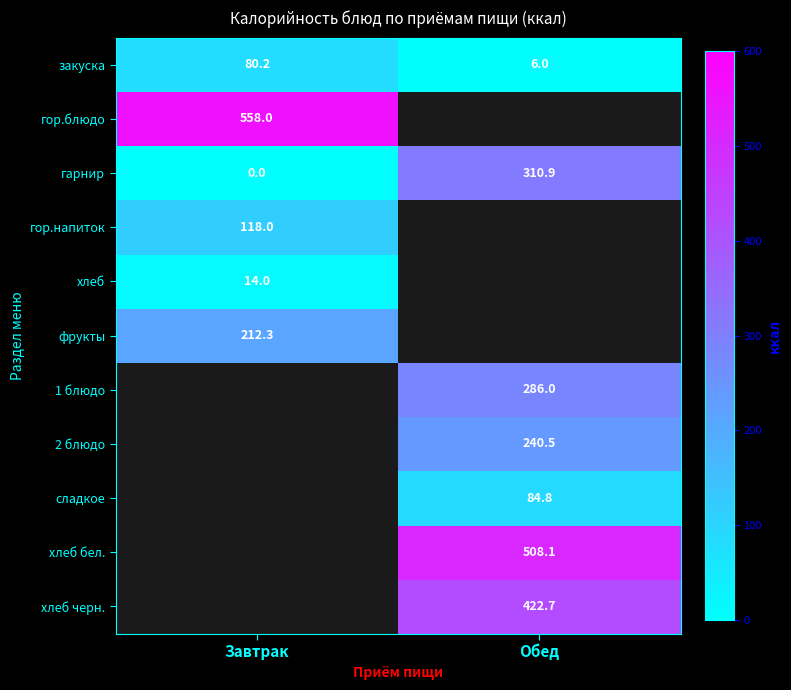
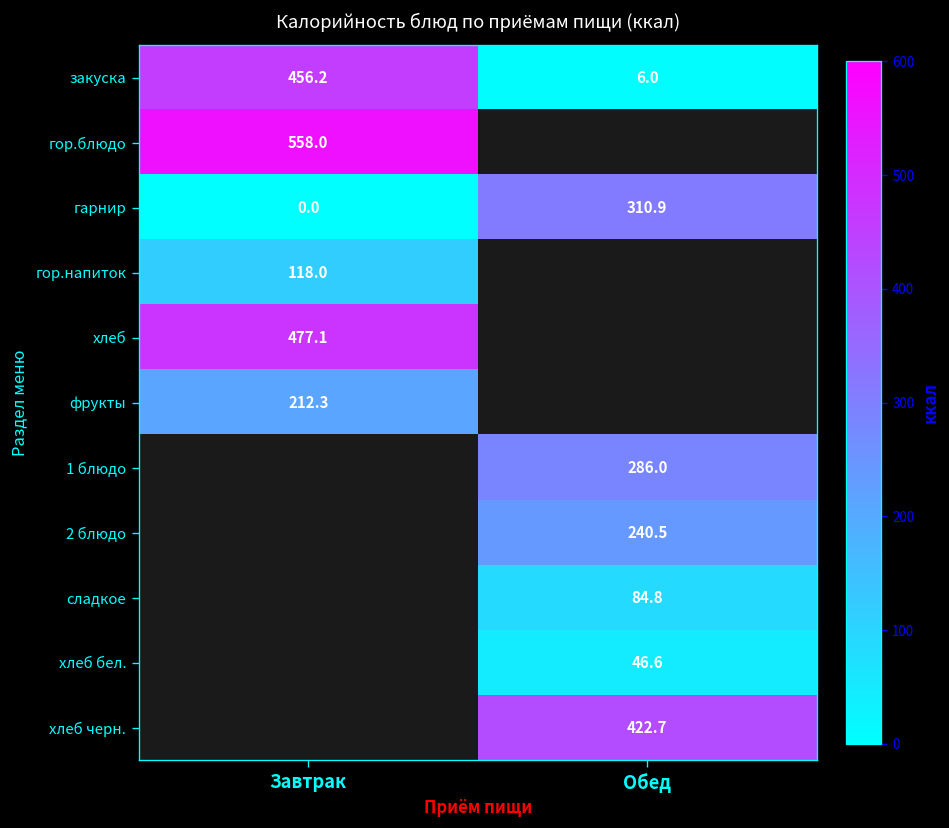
  {
    "закуска": {
-     "Завтрак": 80.2,
+     "Завтрак": 456.2,
      "Обед": 6.0
    },
    "гор.блюдо": {
      "Завтрак": 558.0
    },
    "гарнир": {
      "Завтрак": 0.0,
      "Обед": 310.9
    },
    "гор.напиток": {
      "Завтрак": 118.0
    },
    "хлеб": {
-     "Завтрак": 14.0
+     "Завтрак": 477.1
    },
    "фрукты": {
      "Завтрак": 212.3
    },
    "1 блюдо": {
      "Обед": 286.0
    },
    "2 блюдо": {
      "Обед": 240.5
    },
    "сладкое": {
      "Обед": 84.8
    },
    "хлеб бел.": {
-     "Обед": 508.1
+     "Обед": 46.6
    },
    "хлеб черн.": {
      "Обед": 422.7
    }
  }
